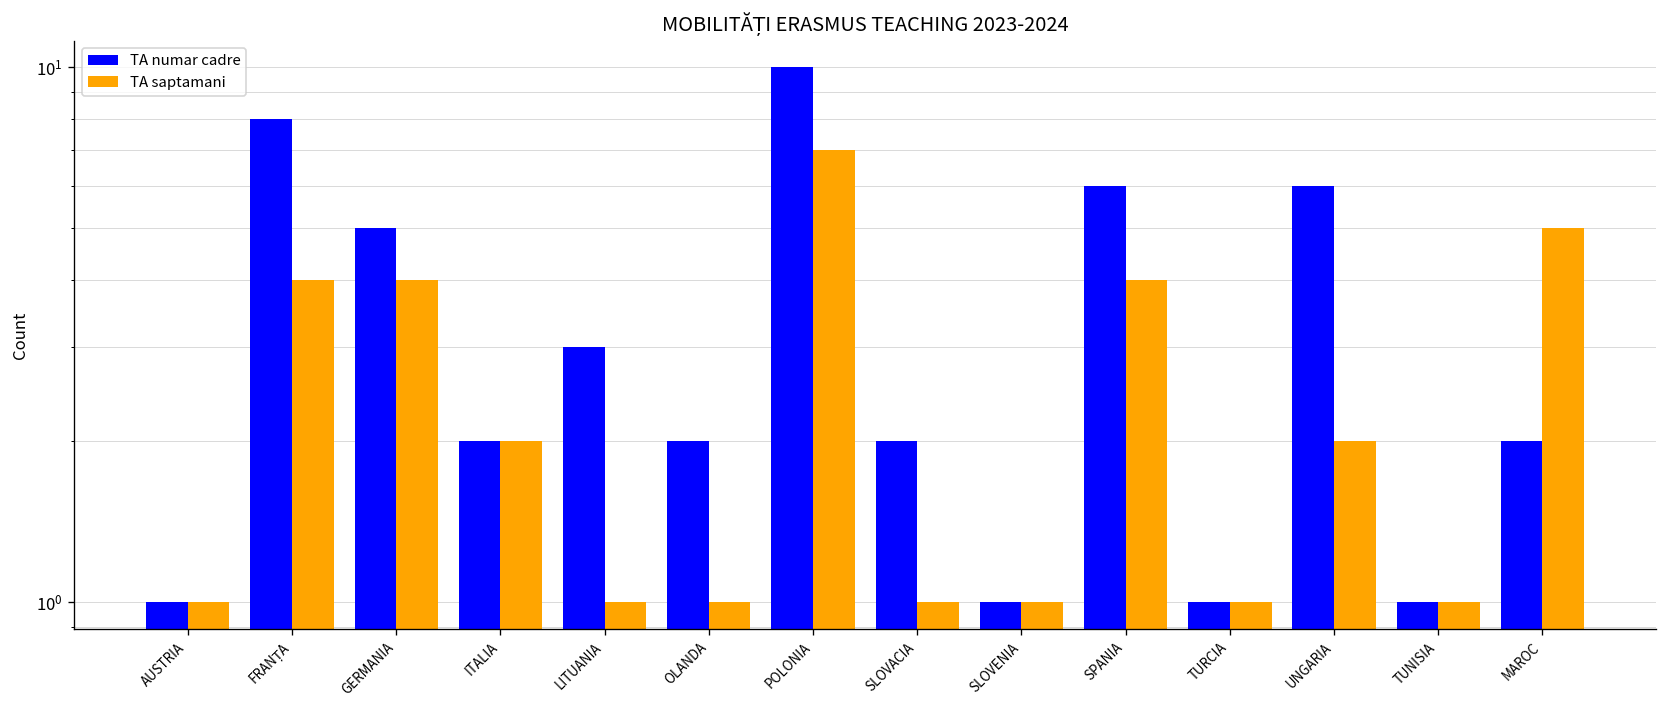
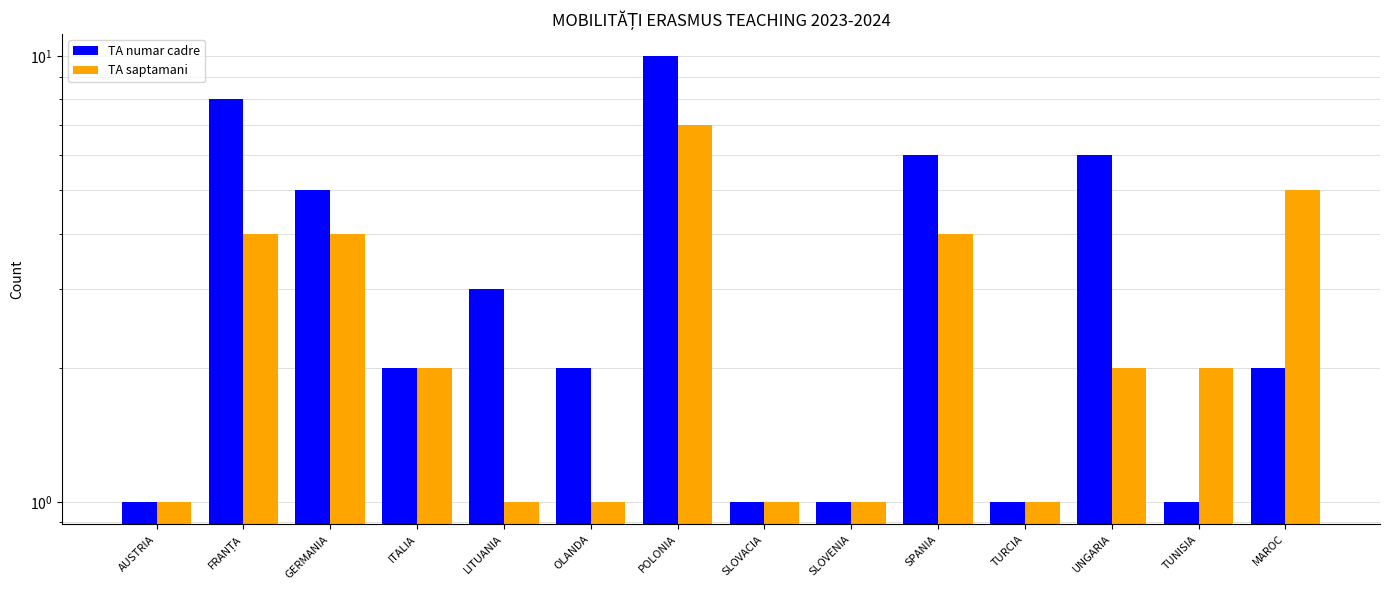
  {
    "TA numar cadre": {
      "AUSTRIA": 1,
      "FRANȚA": 8,
      "GERMANIA": 5,
      "ITALIA": 2,
      "LITUANIA": 3,
      "OLANDA": 2,
      "POLONIA": 10,
-     "SLOVACIA": 2,
+     "SLOVACIA": 1,
      "SLOVENIA": 1,
      "SPANIA": 6,
      "TURCIA": 1,
      "UNGARIA": 6,
      "TUNISIA": 1,
      "MAROC": 2
    },
    "TA saptamani": {
      "AUSTRIA": 1,
      "FRANȚA": 4,
      "GERMANIA": 4,
      "ITALIA": 2,
      "LITUANIA": 1,
      "OLANDA": 1,
      "POLONIA": 7,
      "SLOVACIA": 1,
      "SLOVENIA": 1,
      "SPANIA": 4,
      "TURCIA": 1,
      "UNGARIA": 2,
-     "TUNISIA": 1,
+     "TUNISIA": 2,
      "MAROC": 5
    }
  }
